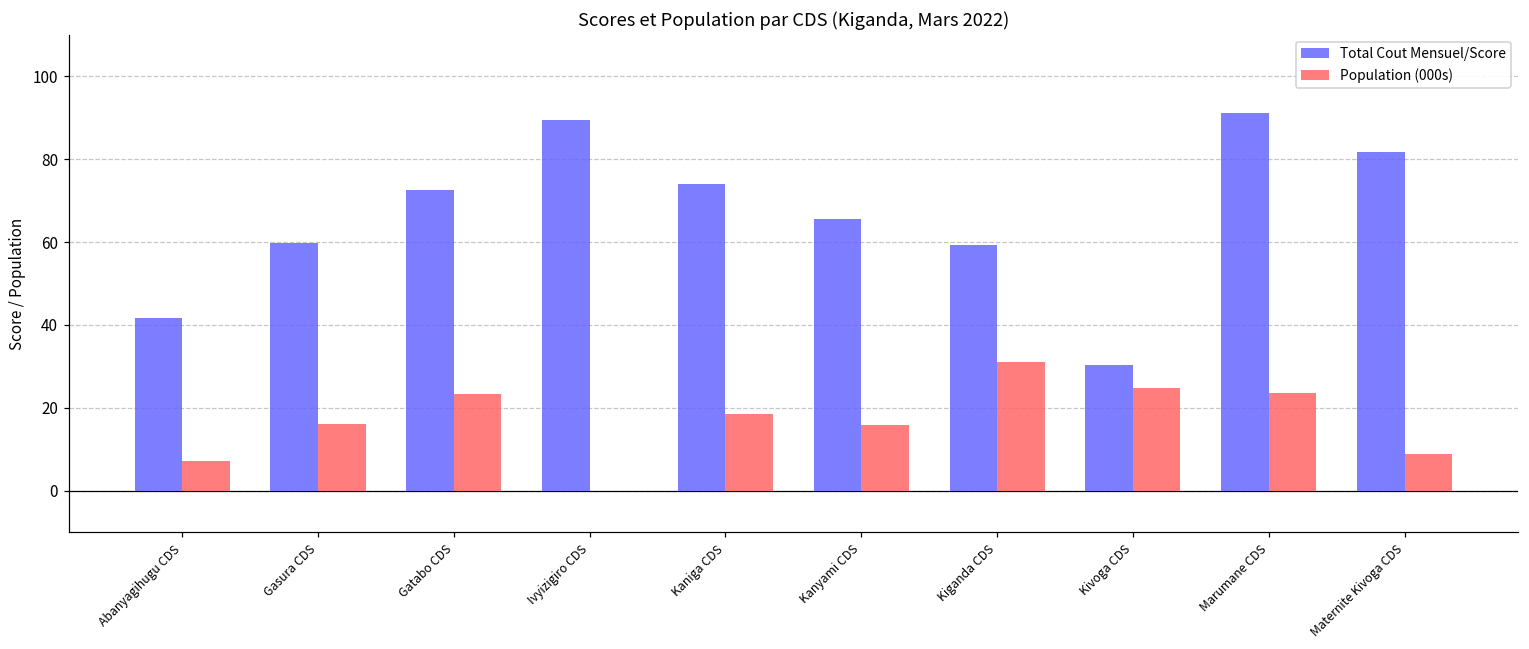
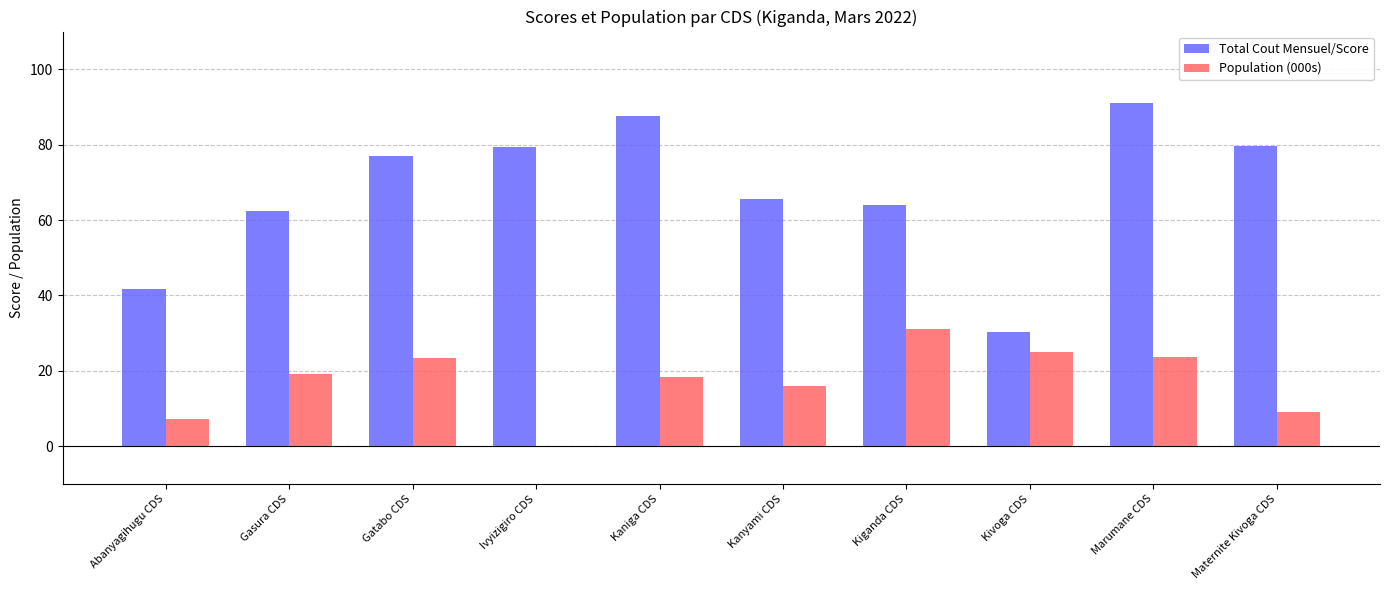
  {
    "Total Cout Mensuel/Score": {
      "Abanyagihugu CDS": 42,
-     "Gasura CDS": 60,
-     "Gatabo CDS": 73,
-     "Ivyizigiro CDS": 89,
-     "Kaniga CDS": 74,
+     "Gasura CDS": 63,
+     "Gatabo CDS": 77,
+     "Ivyizigiro CDS": 79,
+     "Kaniga CDS": 88,
      "Kanyami CDS": 66,
-     "Kiganda CDS": 59,
+     "Kiganda CDS": 64,
      "Kivoga CDS": 30,
      "Marumane CDS": 91,
-     "Maternite Kivoga CDS": 82
+     "Maternite Kivoga CDS": 80
    },
    "Population (000s)": {
      "Abanyagihugu CDS": 7,
-     "Gasura CDS": 16,
+     "Gasura CDS": 19,
      "Gatabo CDS": 23,
      "Ivyizigiro CDS": 0,
      "Kaniga CDS": 18,
      "Kanyami CDS": 16,
      "Kiganda CDS": 31,
      "Kivoga CDS": 25,
      "Marumane CDS": 24,
      "Maternite Kivoga CDS": 9
    }
  }
